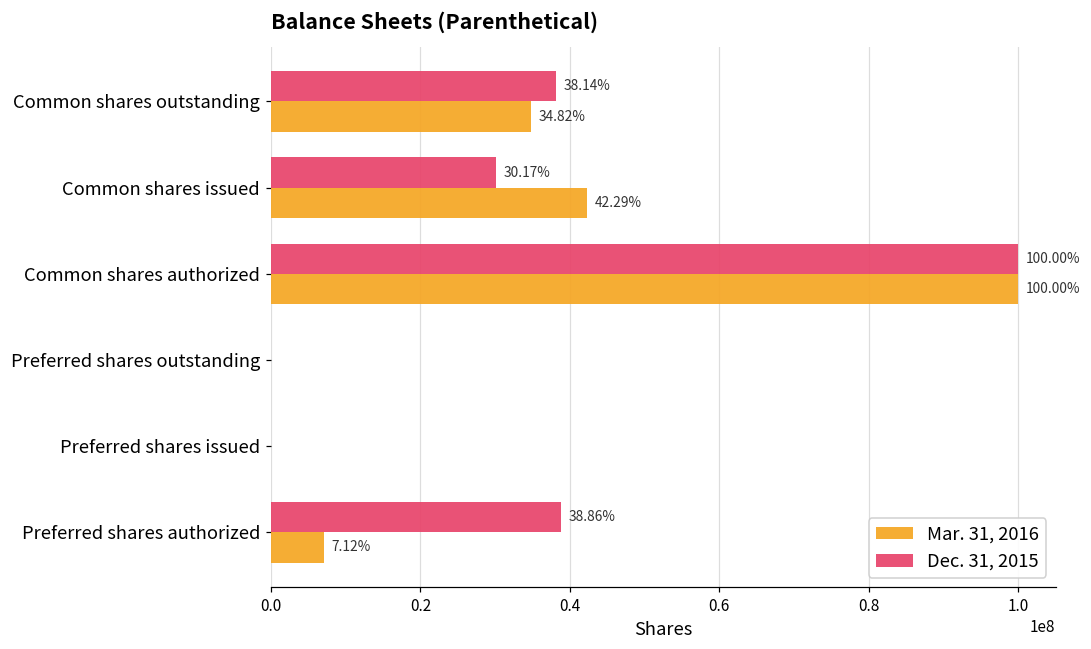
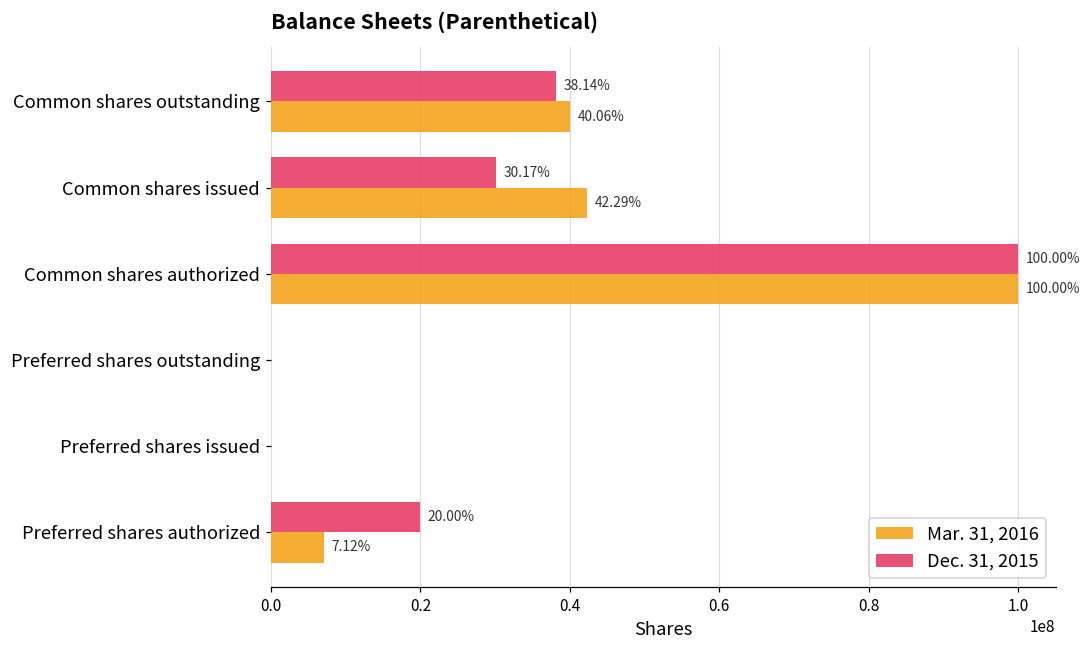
  {
    "Mar. 31, 2016": {
-     "Common shares outstanding": "34.82%",
+     "Common shares outstanding": "40.06%",
      "Common shares issued": "42.29%",
      "Common shares authorized": "100.00%",
      "Preferred shares authorized": "7.12%"
    },
    "Dec. 31, 2015": {
      "Common shares outstanding": "38.14%",
      "Common shares issued": "30.17%",
      "Common shares authorized": "100.00%",
-     "Preferred shares authorized": "38.86%"
+     "Preferred shares authorized": "20.00%"
    }
  }
